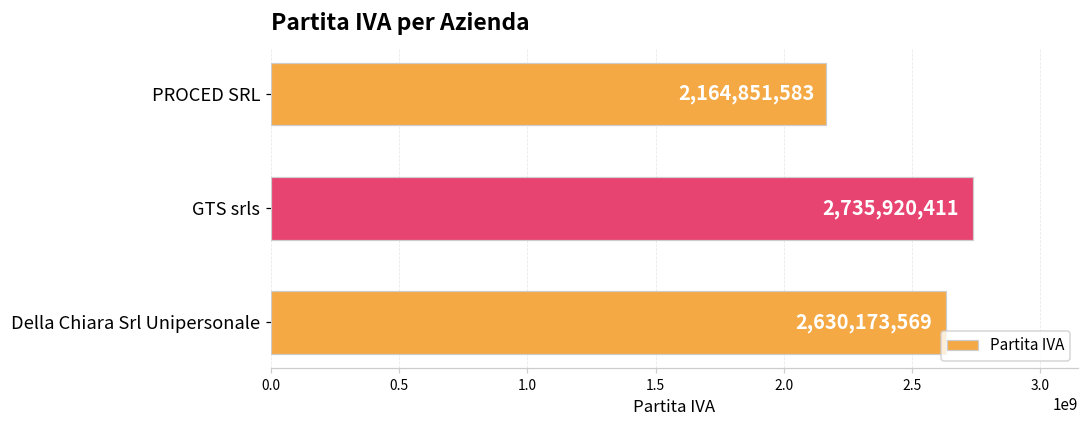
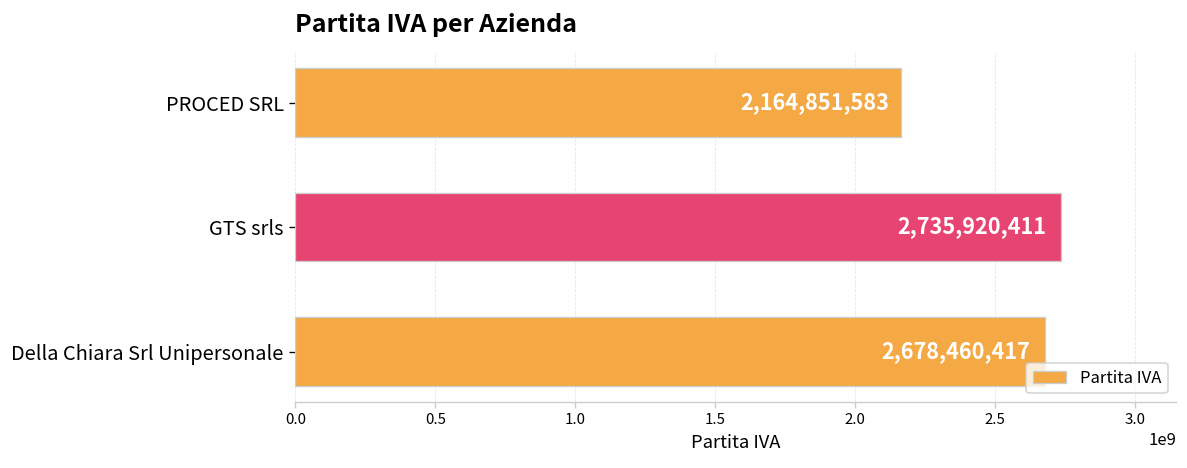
  {
    "PROCED SRL": "2,164,851,583",
    "GTS srls": "2,735,920,411",
-   "Della Chiara Srl Unipersonale": "2,630,173,569"
+   "Della Chiara Srl Unipersonale": "2,678,460,417"
  }
